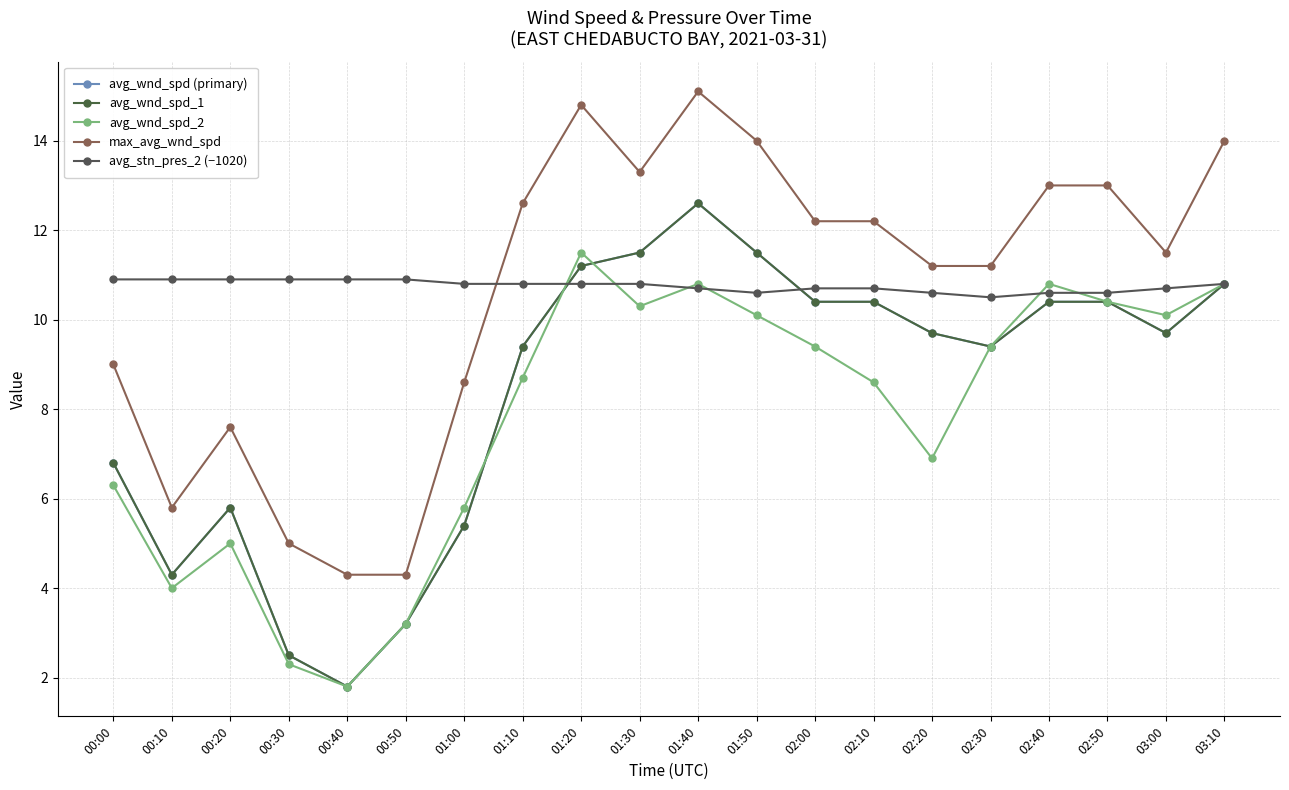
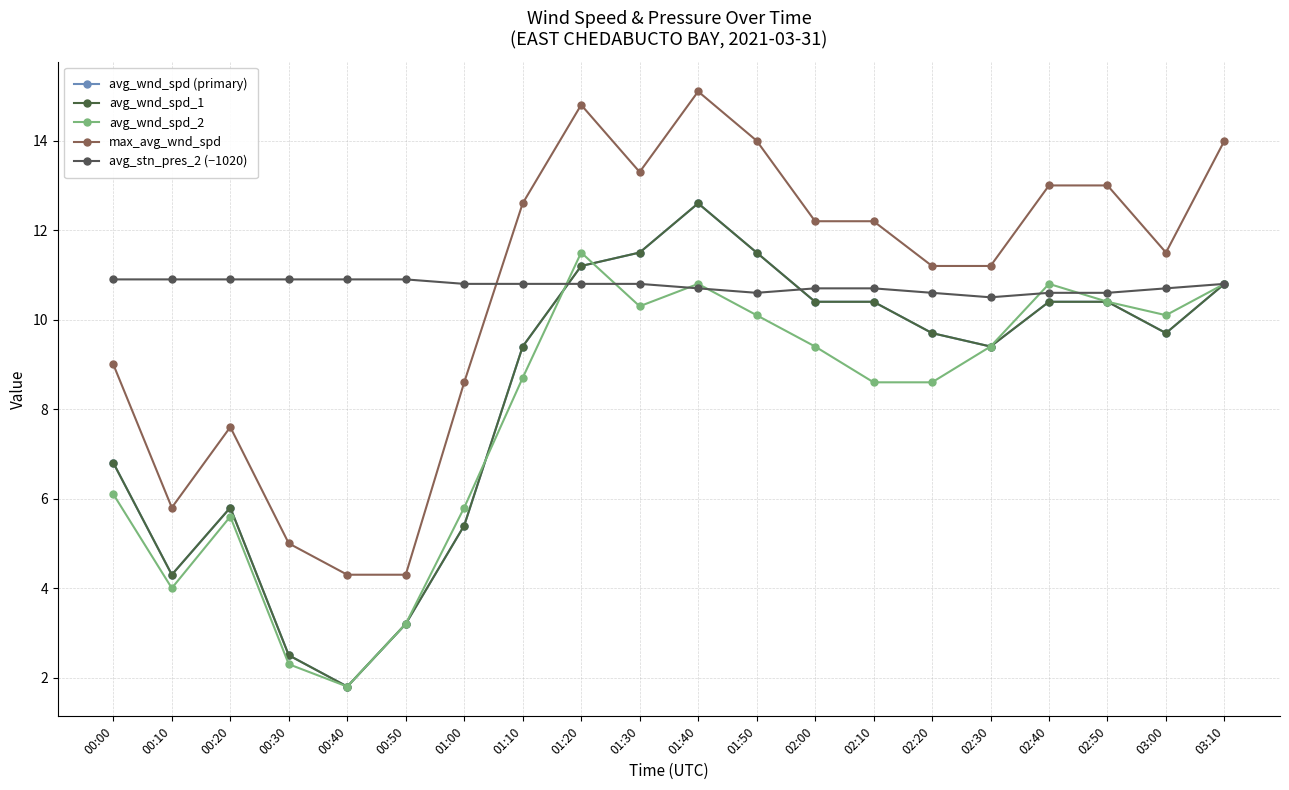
  {
    "avg_wnd_spd_2": {
-     "00:00": 6.3,
+     "00:00": 6.1,
      "00:10": 4.0,
-     "00:20": 5.0,
+     "00:20": 5.6,
      "00:30": 2.3,
      "01:00": 5.8,
      "01:10": 8.7,
      "01:20": 11.5,
      "01:30": 10.3,
      "01:40": 10.8,
      "01:50": 10.1,
      "02:00": 9.4,
      "02:10": 8.6,
-     "02:20": 6.9,
+     "02:20": 8.6,
      "02:40": 10.8,
      "03:00": 10.1
    }
  }
